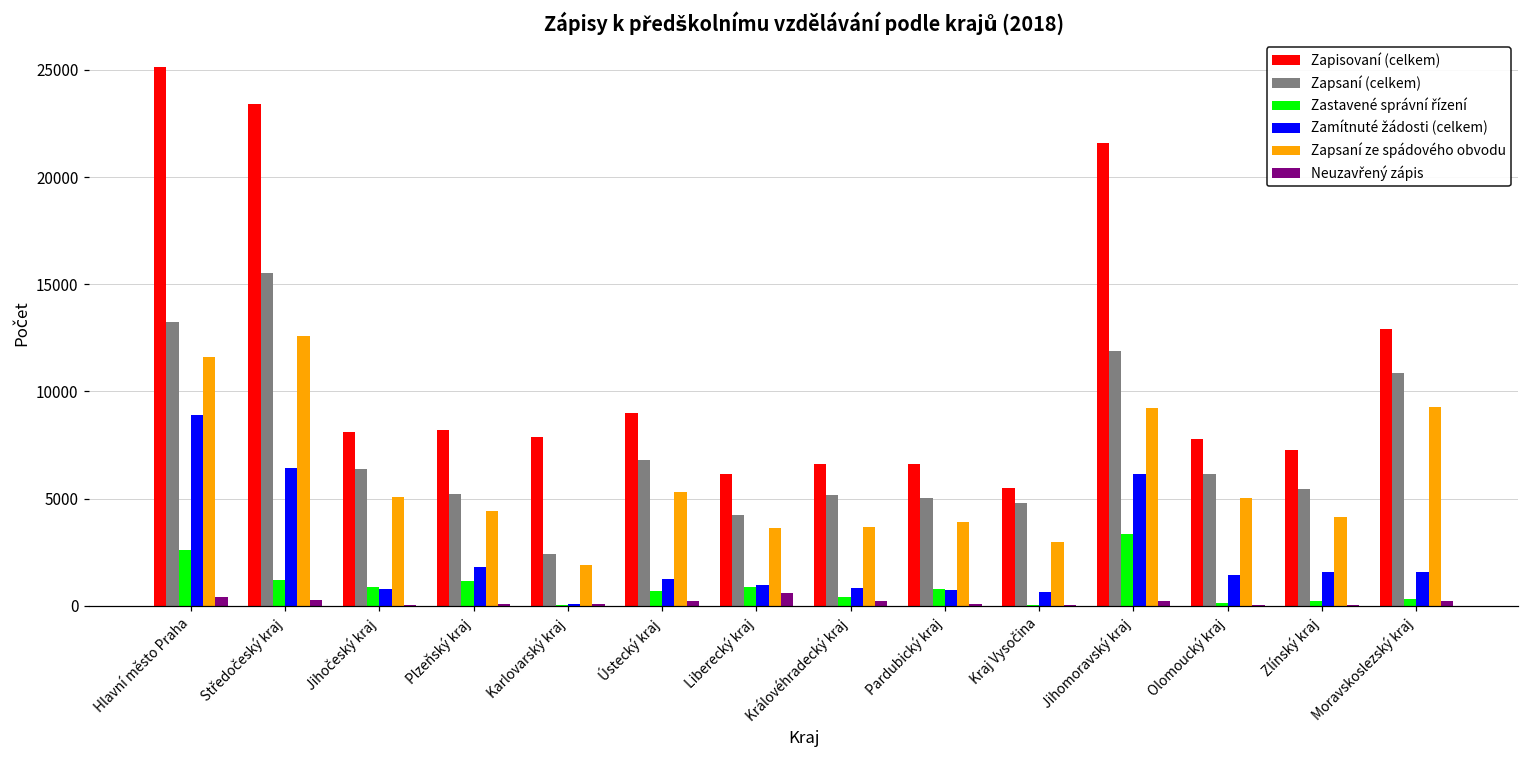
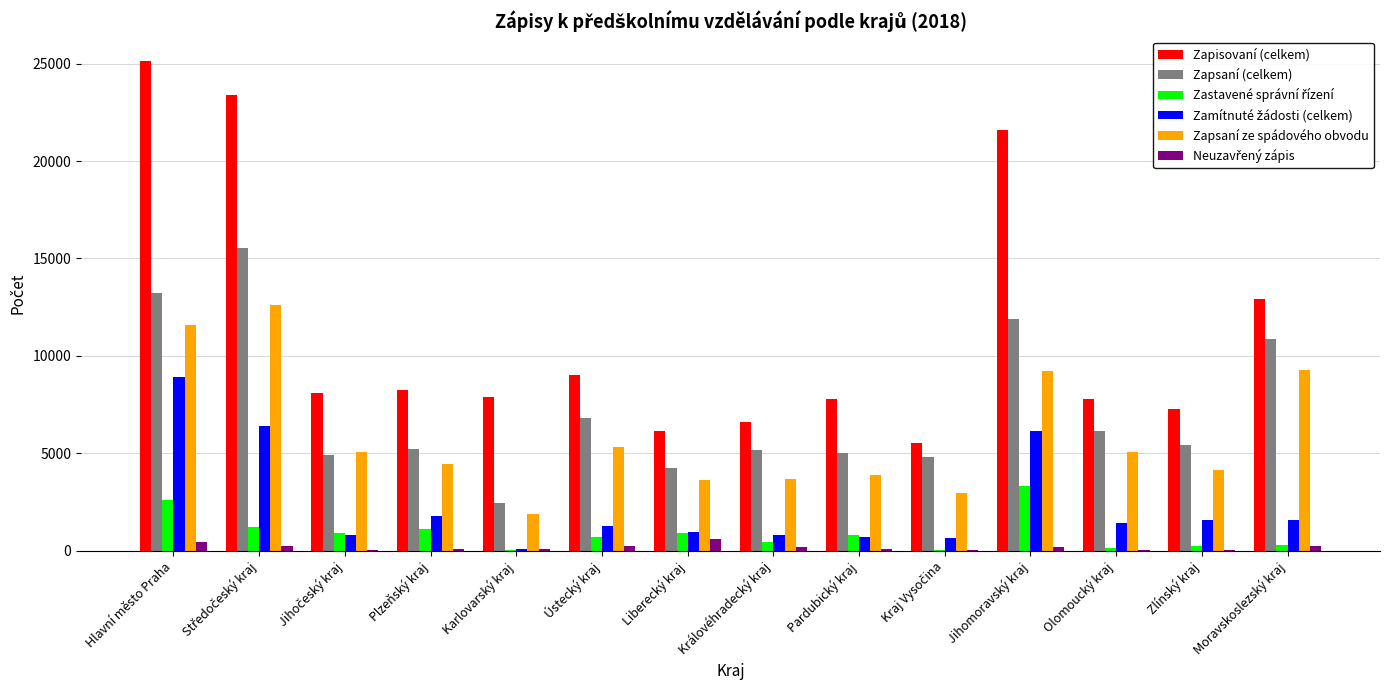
  {
    "Zapisovaní (celkem)": {
      "Hlavní město Praha": 25100,
      "Středočeský kraj": 23400,
      "Jihočeský kraj": 8100,
      "Plzeňský kraj": 8200,
      "Karlovarský kraj": 7900,
      "Ústecký kraj": 9000,
      "Liberecký kraj": 6100,
      "Královéhradecký kraj": 6600,
-     "Pardubický kraj": 6600,
+     "Pardubický kraj": 7800,
      "Kraj Vysočina": 5500,
      "Jihomoravský kraj": 21600,
      "Olomoucký kraj": 7800,
      "Zlínský kraj": 7300,
      "Moravskoslezský kraj": 12900
    },
    "Zapsaní (celkem)": {
      "Hlavní město Praha": 13200,
      "Středočeský kraj": 15500,
-     "Jihočeský kraj": 6400,
+     "Jihočeský kraj": 4900,
      "Plzeňský kraj": 5200,
      "Karlovarský kraj": 2400,
      "Ústecký kraj": 6800,
      "Liberecký kraj": 4200,
      "Královéhradecký kraj": 5200,
      "Pardubický kraj": 5000,
      "Kraj Vysočina": 4800,
      "Jihomoravský kraj": 11900,
      "Olomoucký kraj": 6200,
      "Zlínský kraj": 5400,
      "Moravskoslezský kraj": 10900
    },
    "Zastavené správní řízení": {
      "Hlavní město Praha": 2600,
      "Středočeský kraj": 1200,
      "Jihočeský kraj": 900,
      "Plzeňský kraj": 1100,
      "Ústecký kraj": 700,
      "Liberecký kraj": 900,
      "Královéhradecký kraj": 400,
      "Pardubický kraj": 800,
      "Jihomoravský kraj": 3300,
      "Olomoucký kraj": 100,
      "Zlínský kraj": 200,
      "Moravskoslezský kraj": 300
    },
    "Zamítnuté žádosti (celkem)": {
      "Hlavní město Praha": 8900,
      "Středočeský kraj": 6400,
      "Jihočeský kraj": 800,
      "Plzeňský kraj": 1800,
      "Ústecký kraj": 1300,
      "Liberecký kraj": 1000,
      "Královéhradecký kraj": 800,
      "Pardubický kraj": 700,
      "Kraj Vysočina": 600,
      "Jihomoravský kraj": 6100,
      "Olomoucký kraj": 1400,
      "Zlínský kraj": 1600,
      "Moravskoslezský kraj": 1600
    },
    "Zapsaní ze spádového obvodu": {
      "Hlavní město Praha": 11600,
      "Středočeský kraj": 12600,
      "Jihočeský kraj": 5100,
      "Plzeňský kraj": 4400,
      "Karlovarský kraj": 1900,
      "Ústecký kraj": 5300,
      "Liberecký kraj": 3600,
      "Královéhradecký kraj": 3700,
      "Pardubický kraj": 3900,
      "Kraj Vysočina": 3000,
      "Jihomoravský kraj": 9200,
      "Olomoucký kraj": 5000,
      "Zlínský kraj": 4100,
      "Moravskoslezský kraj": 9300
    },
    "Neuzavřený zápis": {
      "Hlavní město Praha": 400,
      "Středočeský kraj": 300,
      "Ústecký kraj": 200,
      "Liberecký kraj": 600,
      "Královéhradecký kraj": 200,
      "Jihomoravský kraj": 200,
      "Moravskoslezský kraj": 200
    }
  }
